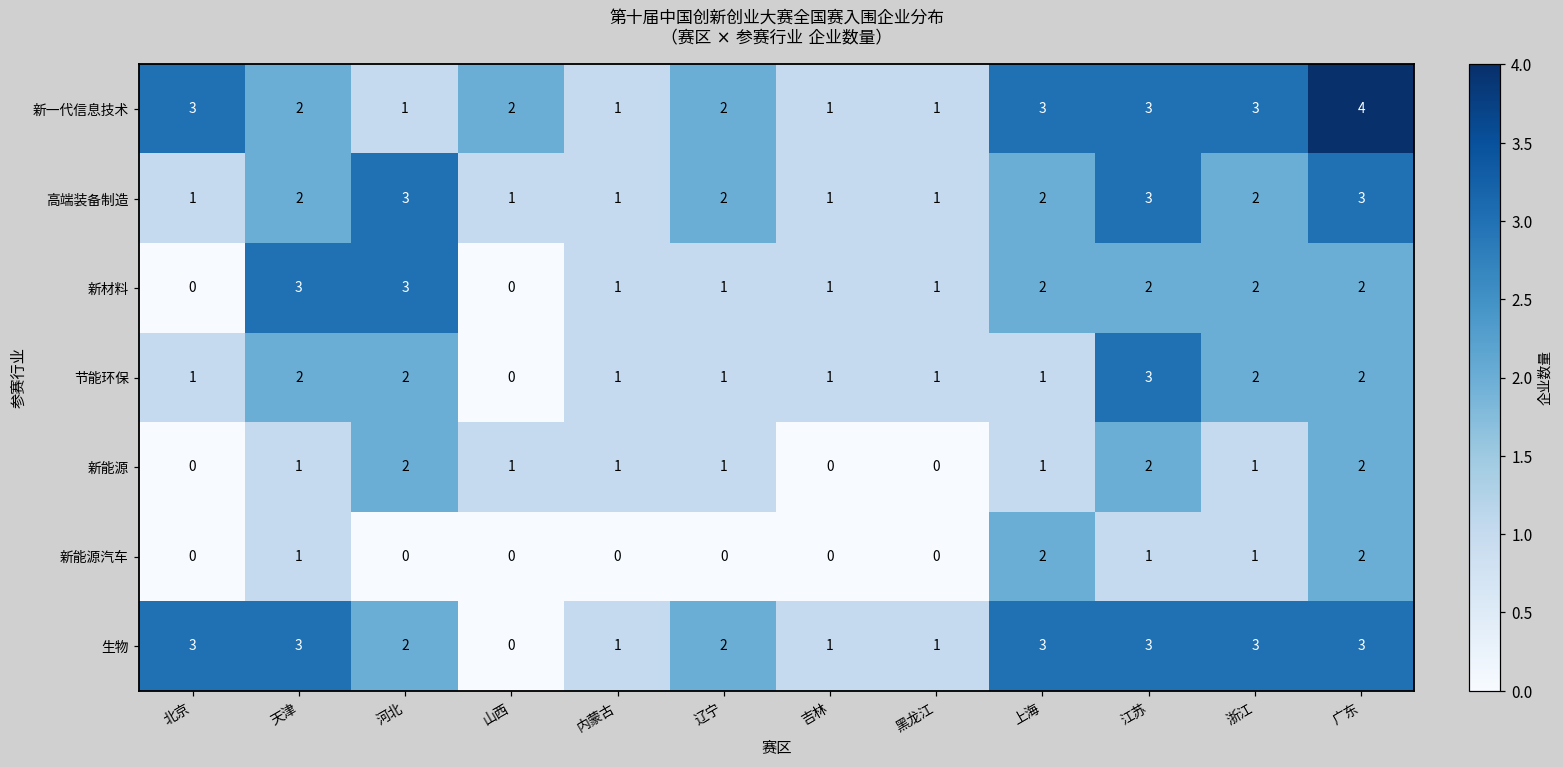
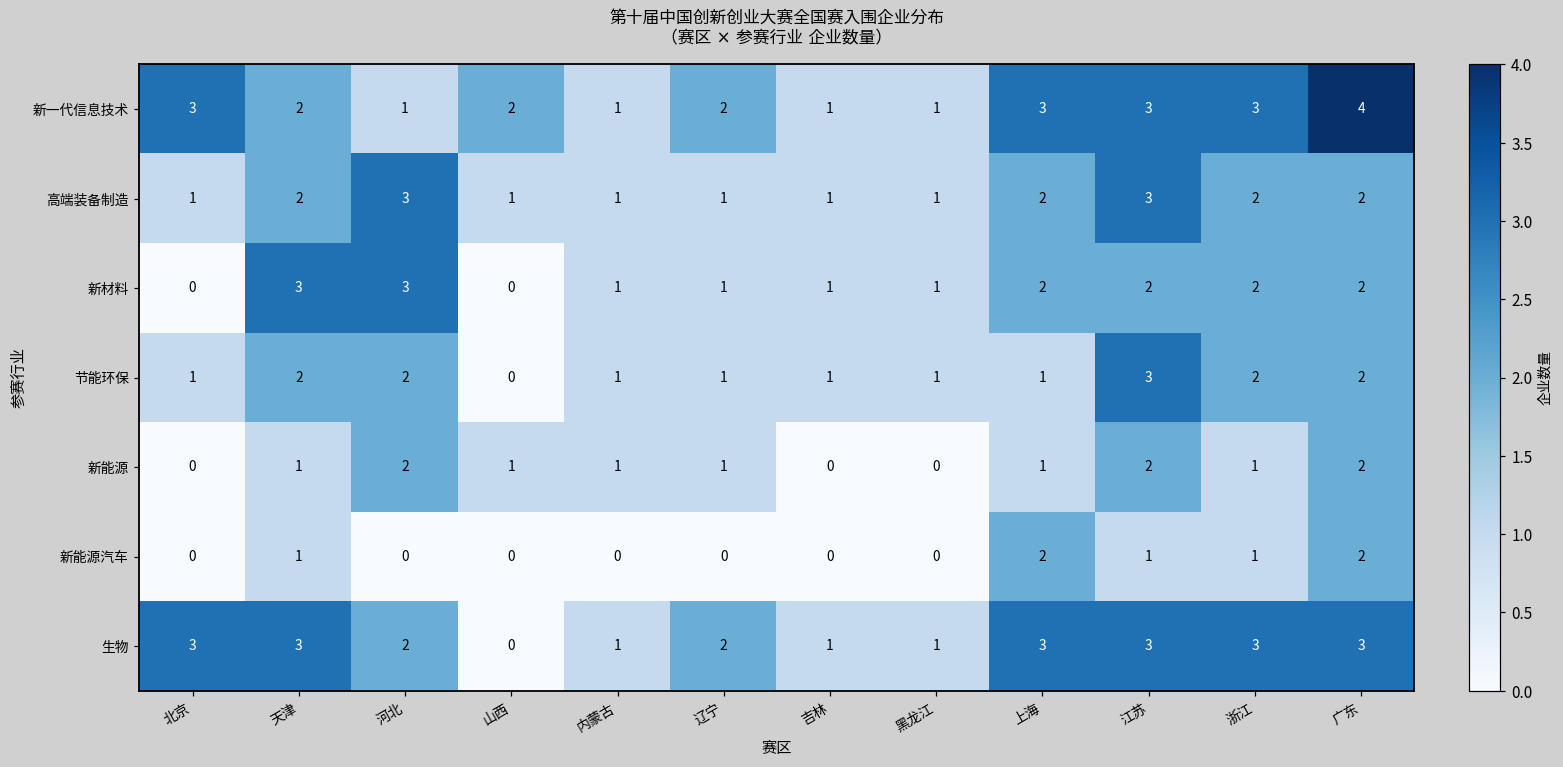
  {
    "新一代信息技术": {
      "北京": 3,
      "天津": 2,
      "河北": 1,
      "山西": 2,
      "内蒙古": 1,
      "辽宁": 2,
      "吉林": 1,
      "黑龙江": 1,
      "上海": 3,
      "江苏": 3,
      "浙江": 3,
      "广东": 4
    },
    "高端装备制造": {
      "北京": 1,
      "天津": 2,
      "河北": 3,
      "山西": 1,
      "内蒙古": 1,
-     "辽宁": 2,
+     "辽宁": 1,
      "吉林": 1,
      "黑龙江": 1,
      "上海": 2,
      "江苏": 3,
      "浙江": 2,
-     "广东": 3
+     "广东": 2
    },
    "新材料": {
      "北京": 0,
      "天津": 3,
      "河北": 3,
      "山西": 0,
      "内蒙古": 1,
      "辽宁": 1,
      "吉林": 1,
      "黑龙江": 1,
      "上海": 2,
      "江苏": 2,
      "浙江": 2,
      "广东": 2
    },
    "节能环保": {
      "北京": 1,
      "天津": 2,
      "河北": 2,
      "山西": 0,
      "内蒙古": 1,
      "辽宁": 1,
      "吉林": 1,
      "黑龙江": 1,
      "上海": 1,
      "江苏": 3,
      "浙江": 2,
      "广东": 2
    },
    "新能源": {
      "北京": 0,
      "天津": 1,
      "河北": 2,
      "山西": 1,
      "内蒙古": 1,
      "辽宁": 1,
      "吉林": 0,
      "黑龙江": 0,
      "上海": 1,
      "江苏": 2,
      "浙江": 1,
      "广东": 2
    },
    "新能源汽车": {
      "北京": 0,
      "天津": 1,
      "河北": 0,
      "山西": 0,
      "内蒙古": 0,
      "辽宁": 0,
      "吉林": 0,
      "黑龙江": 0,
      "上海": 2,
      "江苏": 1,
      "浙江": 1,
      "广东": 2
    },
    "生物": {
      "北京": 3,
      "天津": 3,
      "河北": 2,
      "山西": 0,
      "内蒙古": 1,
      "辽宁": 2,
      "吉林": 1,
      "黑龙江": 1,
      "上海": 3,
      "江苏": 3,
      "浙江": 3,
      "广东": 3
    }
  }
